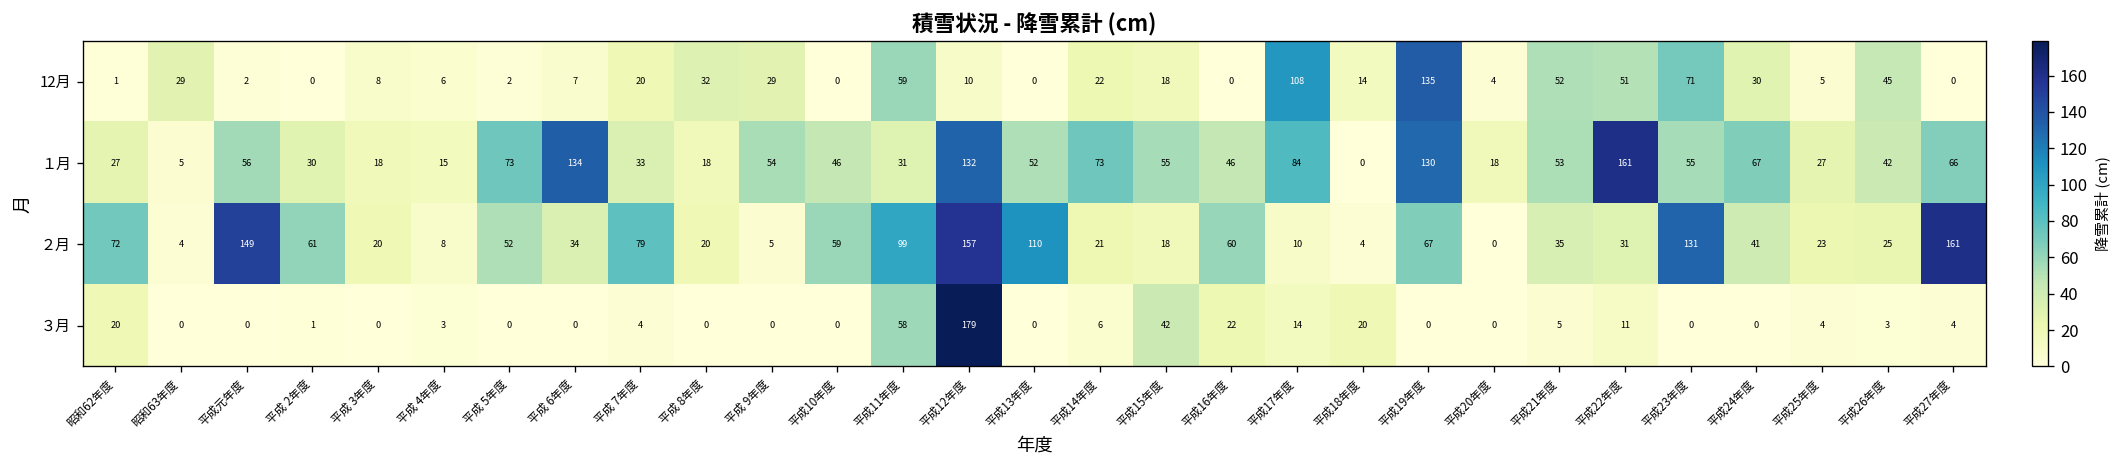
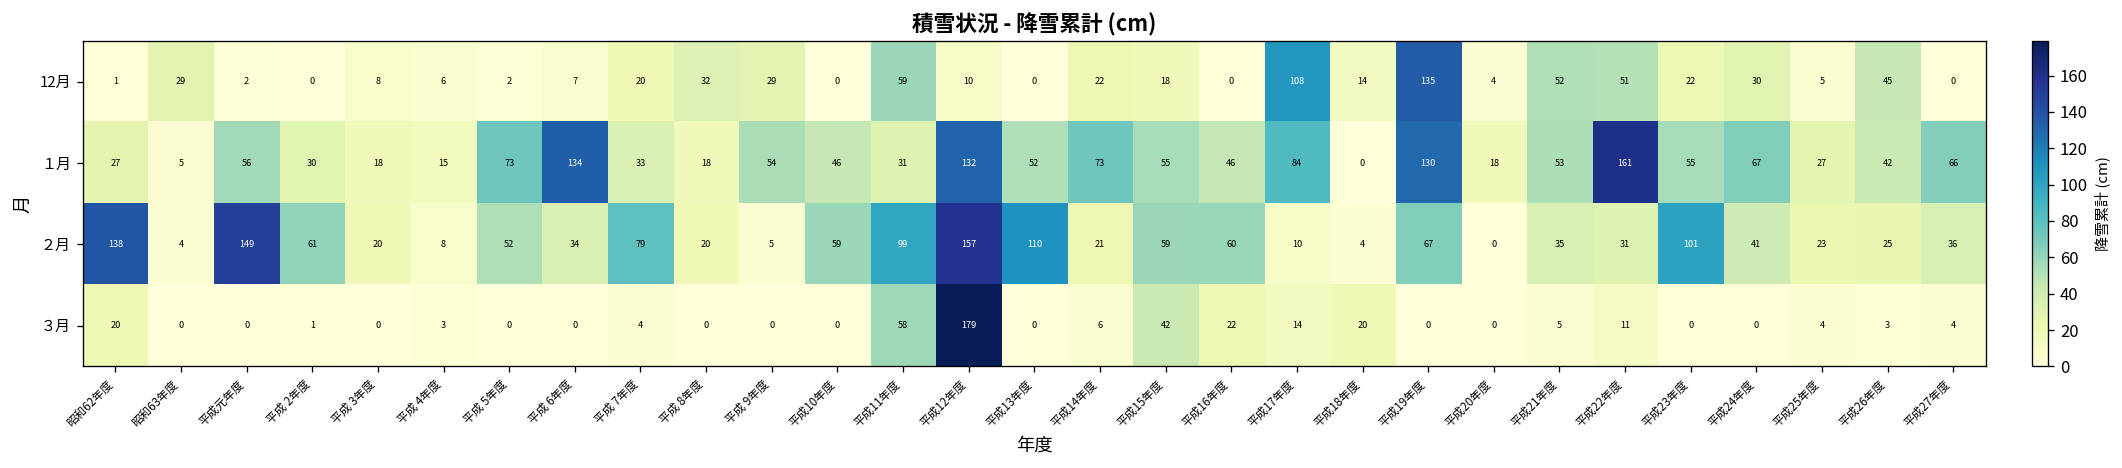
  {
    "12月": {
      "昭和62年度": 1,
      "昭和63年度": 29,
      "平成元年度": 2,
      "平成 2年度": 0,
      "平成 3年度": 8,
      "平成 4年度": 6,
      "平成 5年度": 2,
      "平成 6年度": 7,
      "平成 7年度": 20,
      "平成 8年度": 32,
      "平成 9年度": 29,
      "平成10年度": 0,
      "平成11年度": 59,
      "平成12年度": 10,
      "平成13年度": 0,
      "平成14年度": 22,
      "平成15年度": 18,
      "平成16年度": 0,
      "平成17年度": 108,
      "平成18年度": 14,
      "平成19年度": 135,
      "平成20年度": 4,
      "平成21年度": 52,
      "平成22年度": 51,
-     "平成23年度": 71,
+     "平成23年度": 22,
      "平成24年度": 30,
      "平成25年度": 5,
      "平成26年度": 45,
      "平成27年度": 0
    },
    "１月": {
      "昭和62年度": 27,
      "昭和63年度": 5,
      "平成元年度": 56,
      "平成 2年度": 30,
      "平成 3年度": 18,
      "平成 4年度": 15,
      "平成 5年度": 73,
      "平成 6年度": 134,
      "平成 7年度": 33,
      "平成 8年度": 18,
      "平成 9年度": 54,
      "平成10年度": 46,
      "平成11年度": 31,
      "平成12年度": 132,
      "平成13年度": 52,
      "平成14年度": 73,
      "平成15年度": 55,
      "平成16年度": 46,
      "平成17年度": 84,
      "平成18年度": 0,
      "平成19年度": 130,
      "平成20年度": 18,
      "平成21年度": 53,
      "平成22年度": 161,
      "平成23年度": 55,
      "平成24年度": 67,
      "平成25年度": 27,
      "平成26年度": 42,
      "平成27年度": 66
    },
    "２月": {
-     "昭和62年度": 72,
+     "昭和62年度": 138,
      "昭和63年度": 4,
      "平成元年度": 149,
      "平成 2年度": 61,
      "平成 3年度": 20,
      "平成 4年度": 8,
      "平成 5年度": 52,
      "平成 6年度": 34,
      "平成 7年度": 79,
      "平成 8年度": 20,
      "平成 9年度": 5,
      "平成10年度": 59,
      "平成11年度": 99,
      "平成12年度": 157,
      "平成13年度": 110,
      "平成14年度": 21,
-     "平成15年度": 18,
+     "平成15年度": 59,
      "平成16年度": 60,
      "平成17年度": 10,
      "平成18年度": 4,
      "平成19年度": 67,
      "平成20年度": 0,
      "平成21年度": 35,
      "平成22年度": 31,
-     "平成23年度": 131,
+     "平成23年度": 101,
      "平成24年度": 41,
      "平成25年度": 23,
      "平成26年度": 25,
-     "平成27年度": 161
+     "平成27年度": 36
    },
    "３月": {
      "昭和62年度": 20,
      "昭和63年度": 0,
      "平成元年度": 0,
      "平成 2年度": 1,
      "平成 3年度": 0,
      "平成 4年度": 3,
      "平成 5年度": 0,
      "平成 6年度": 0,
      "平成 7年度": 4,
      "平成 8年度": 0,
      "平成 9年度": 0,
      "平成10年度": 0,
      "平成11年度": 58,
      "平成12年度": 179,
      "平成13年度": 0,
      "平成14年度": 6,
      "平成15年度": 42,
      "平成16年度": 22,
      "平成17年度": 14,
      "平成18年度": 20,
      "平成19年度": 0,
      "平成20年度": 0,
      "平成21年度": 5,
      "平成22年度": 11,
      "平成23年度": 0,
      "平成24年度": 0,
      "平成25年度": 4,
      "平成26年度": 3,
      "平成27年度": 4
    }
  }
